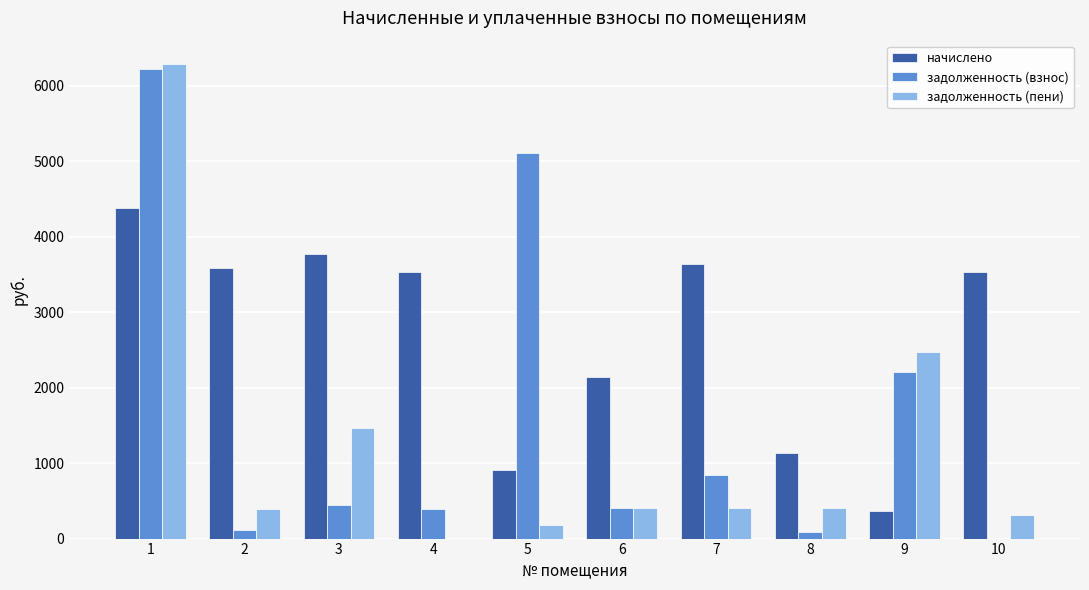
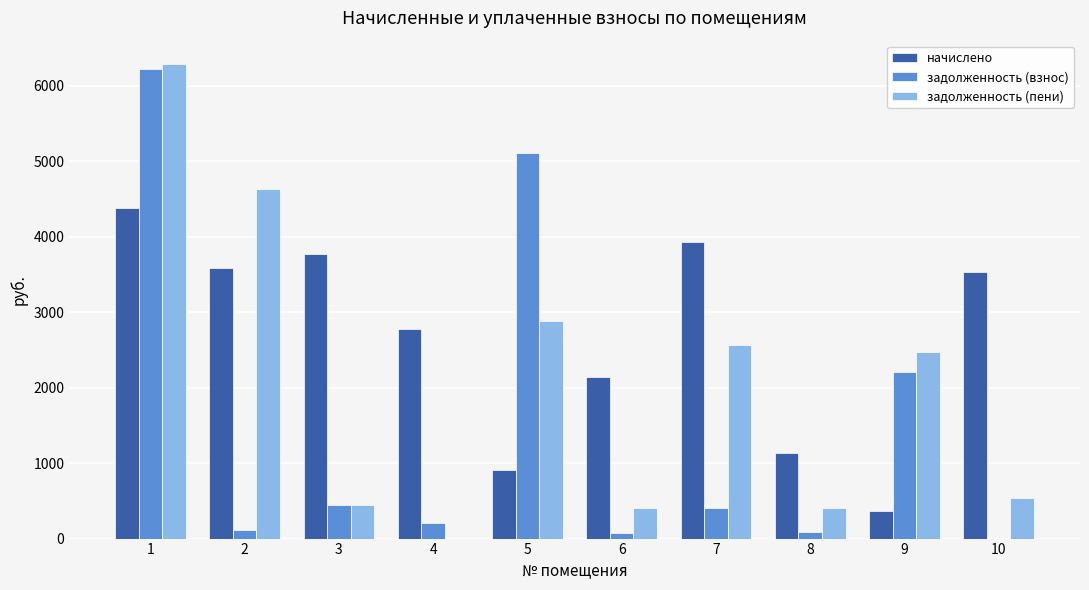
  {
    "начислено": {
      "1": 4400,
      "2": 3600,
      "3": 3800,
-     "4": 3500,
+     "4": 2800,
      "5": 900,
      "6": 2100,
-     "7": 3600,
+     "7": 3900,
      "8": 1100,
      "9": 400,
      "10": 3500
    },
    "задолженность (взнос)": {
      "1": 6200,
      "2": 100,
      "3": 400,
-     "4": 400,
+     "4": 200,
      "5": 5100,
-     "6": 400,
-     "7": 800,
+     "6": 100,
+     "7": 400,
      "8": 100,
      "9": 2200,
      "10": 0
    },
    "задолженность (пени)": {
      "1": 6300,
-     "2": 400,
-     "3": 1500,
+     "2": 4600,
+     "3": 400,
      "4": 0,
-     "5": 200,
+     "5": 2900,
      "6": 400,
-     "7": 400,
+     "7": 2600,
      "8": 400,
      "9": 2500,
-     "10": 300
+     "10": 500
    }
  }
